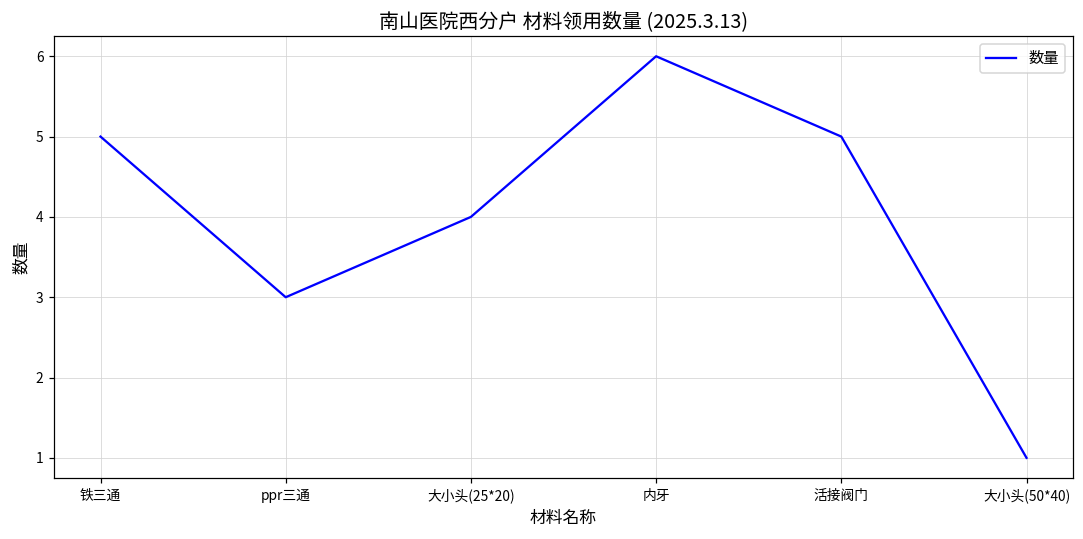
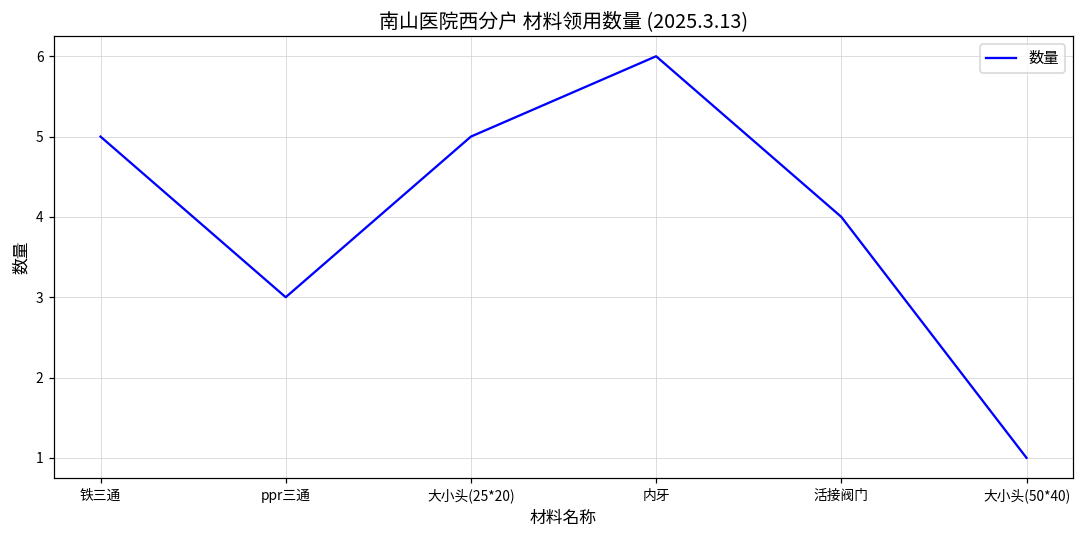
  {
    "铁三通": 5,
    "ppr三通": 3,
-   "大小头(25*20)": 4,
+   "大小头(25*20)": 5,
    "内牙": 6,
-   "活接阀门": 5,
+   "活接阀门": 4,
    "大小头(50*40)": 1
  }
